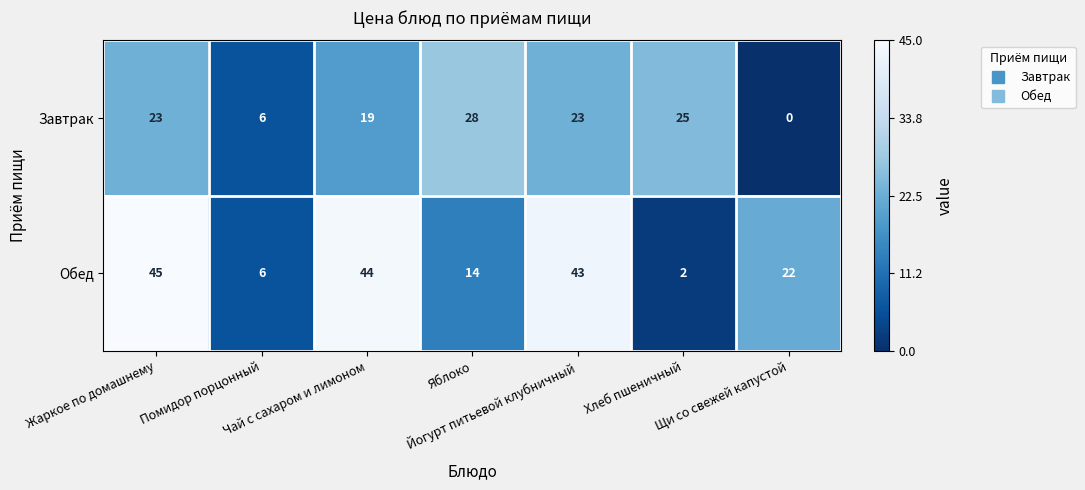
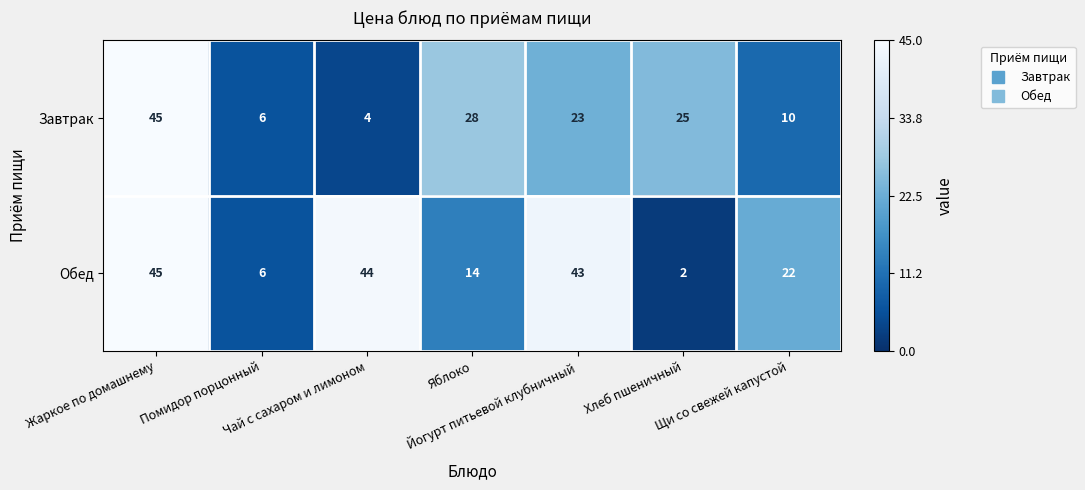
  {
    "Завтрак": {
-     "Жаркое по домашнему": 23,
+     "Жаркое по домашнему": 45,
      "Помидор порцонный": 6,
-     "Чай с сахаром и лимоном": 19,
+     "Чай с сахаром и лимоном": 4,
      "Яблоко": 28,
      "Йогурт питьевой клубничный": 23,
      "Хлеб пшеничный": 25,
-     "Щи со свежей капустой": 0
+     "Щи со свежей капустой": 10
    },
    "Обед": {
      "Жаркое по домашнему": 45,
      "Помидор порцонный": 6,
      "Чай с сахаром и лимоном": 44,
      "Яблоко": 14,
      "Йогурт питьевой клубничный": 43,
      "Хлеб пшеничный": 2,
      "Щи со свежей капустой": 22
    }
  }
